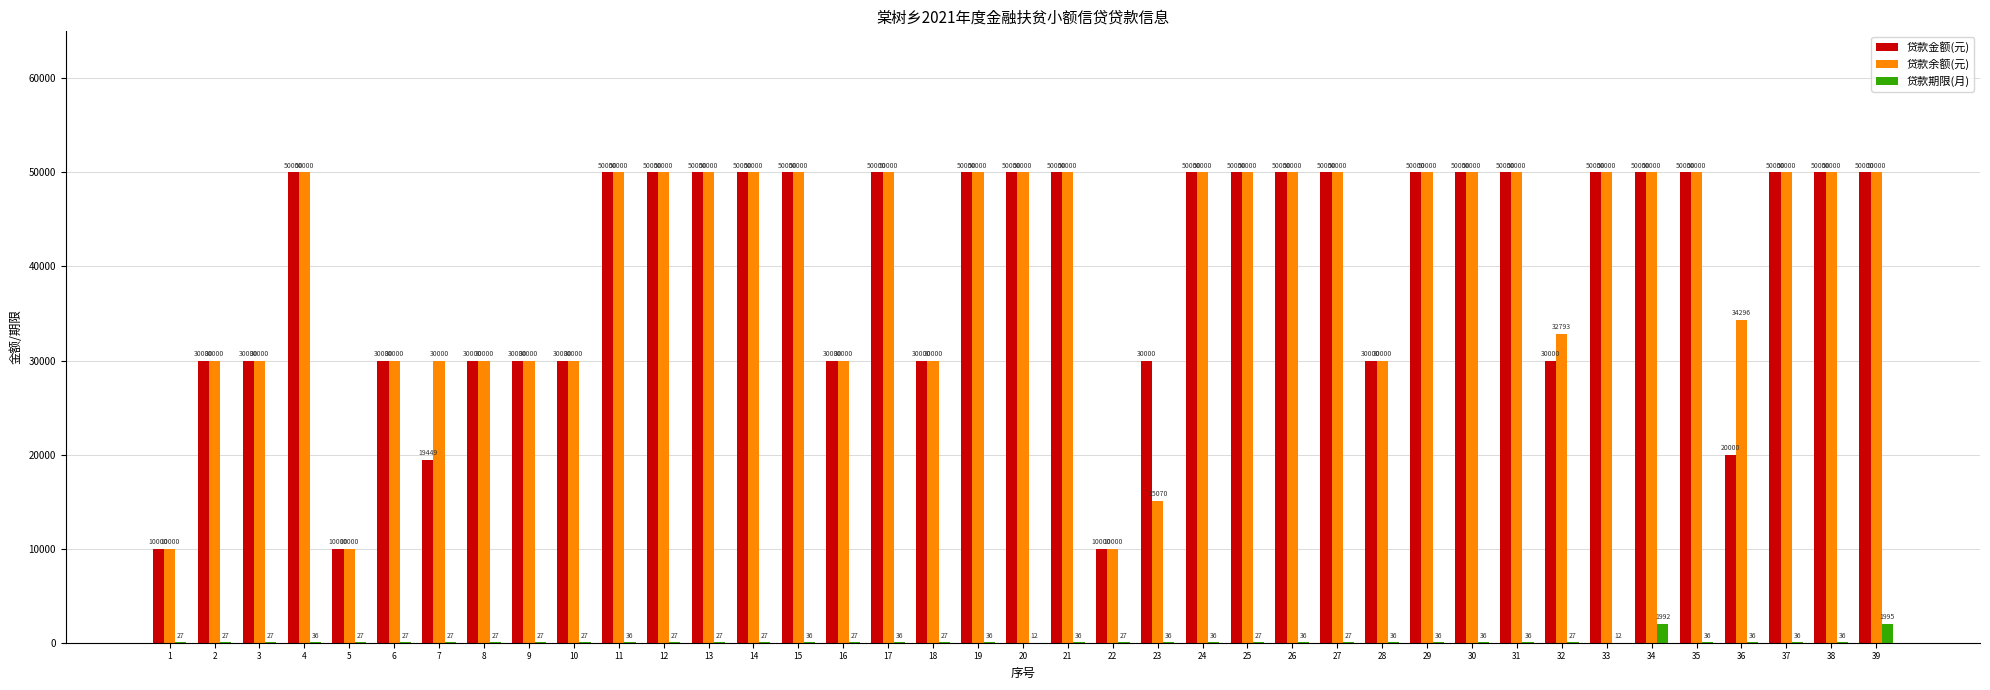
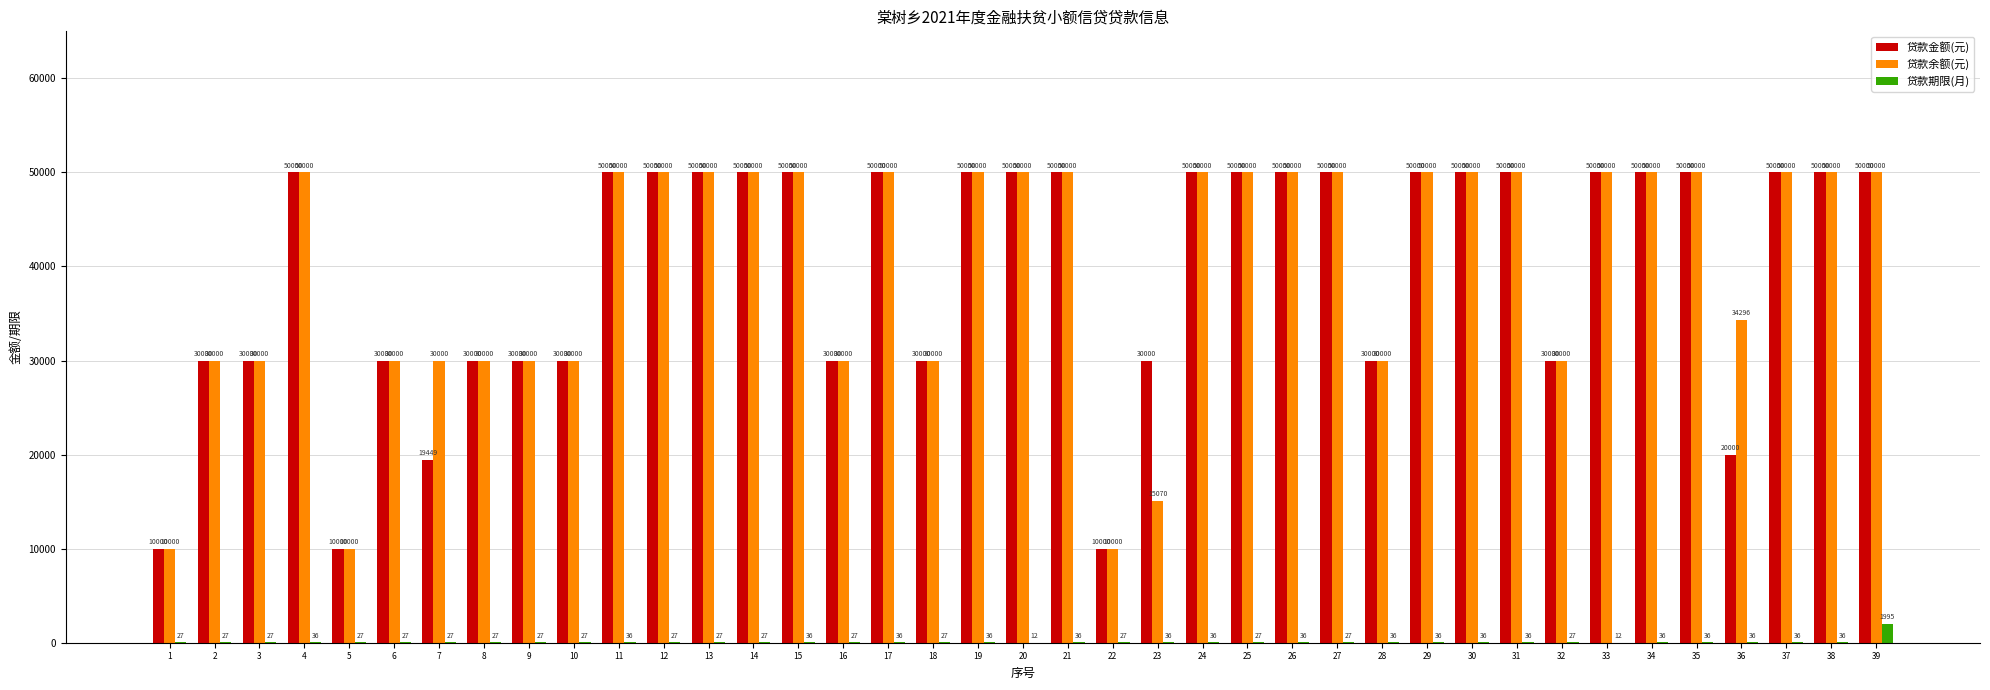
  {
    "贷款金额(元)": {
      "7": 19449,
      "23": 30000,
      "36": 20000
    },
    "贷款余额(元)": {
      "7": 30000,
      "23": 15070,
-     "32": 32793,
+     "32": 30000,
      "36": 34296
    },
    "贷款期限(月)": {
      "1": 27,
      "2": 27,
      "3": 27,
      "4": 36,
      "5": 27,
      "6": 27,
      "7": 27,
      "8": 27,
      "9": 27,
      "10": 27,
      "11": 36,
      "12": 27,
      "13": 27,
      "14": 27,
      "15": 36,
      "16": 27,
      "17": 36,
      "18": 27,
      "19": 36,
      "20": 12,
      "21": 36,
      "22": 27,
      "23": 36,
      "24": 36,
      "25": 27,
      "26": 36,
      "27": 27,
      "28": 36,
      "29": 36,
      "30": 36,
      "31": 36,
      "32": 27,
      "33": 12,
-     "34": 1992,
+     "34": 36,
      "35": 36,
      "36": 36,
      "37": 36,
      "38": 36,
      "39": 1995
    }
  }
